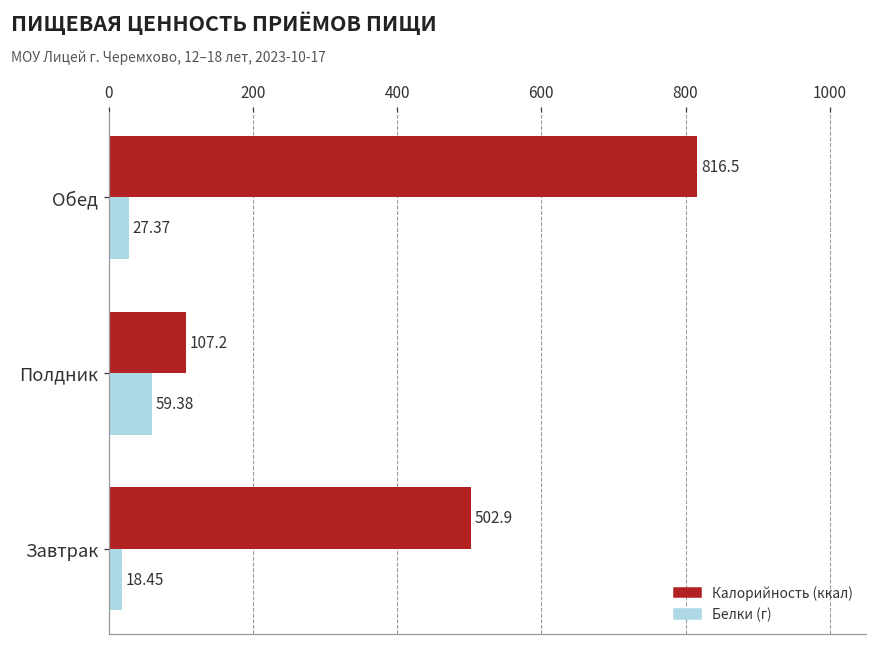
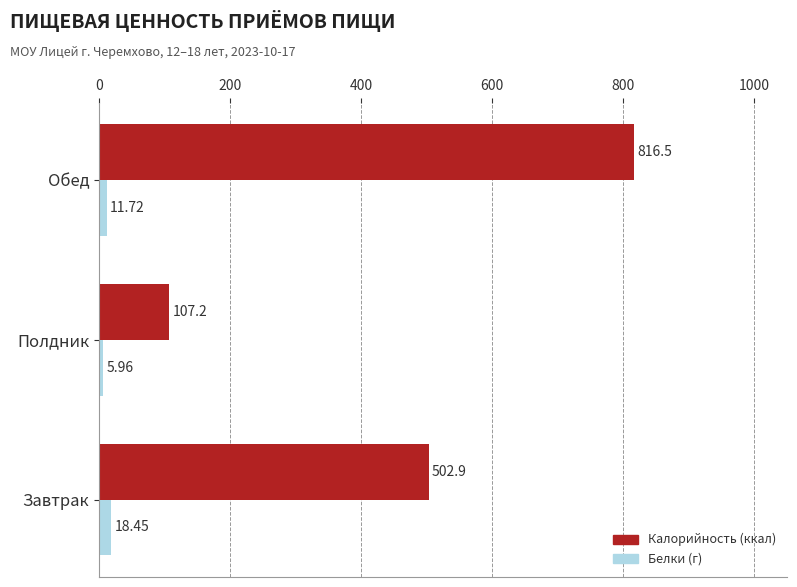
  {
    "Калорийность (ккал)": {
      "Обед": 816.5,
      "Полдник": 107.2,
      "Завтрак": 502.9
    },
    "Белки (г)": {
-     "Обед": 27.37,
-     "Полдник": 59.38,
+     "Обед": 11.72,
+     "Полдник": 5.96,
      "Завтрак": 18.45
    }
  }
